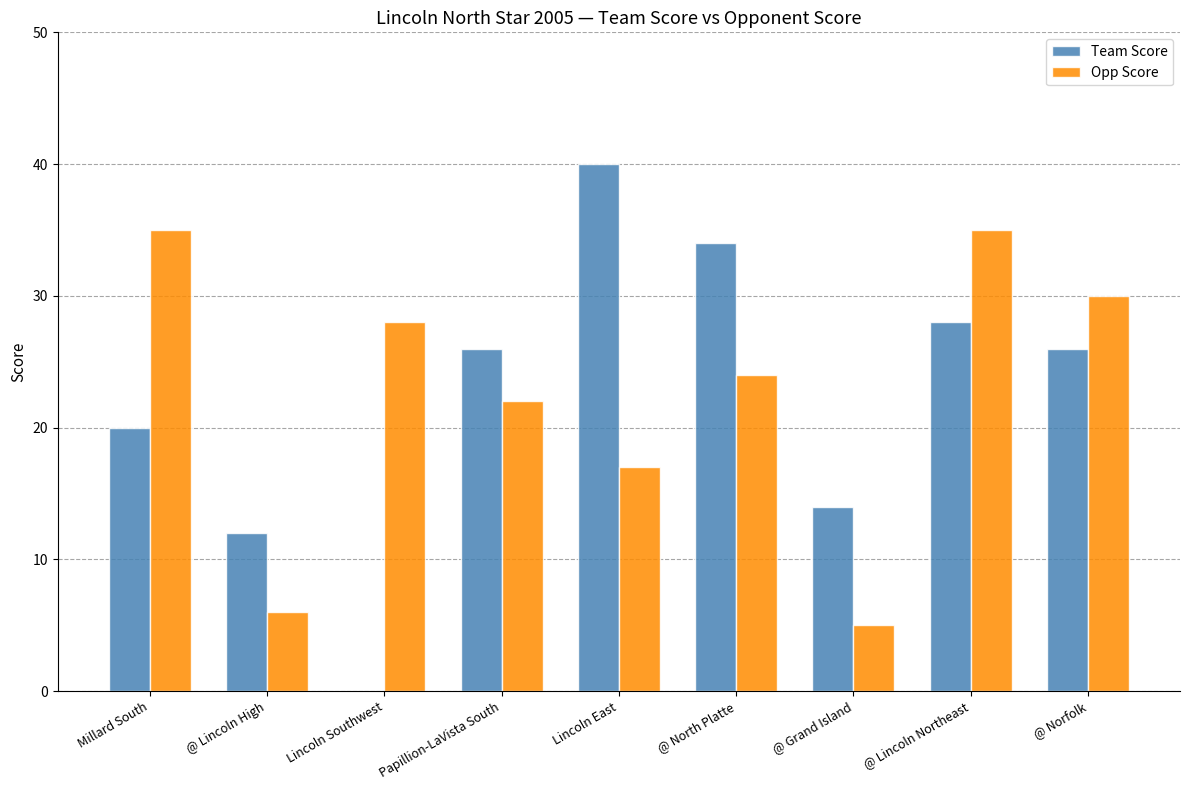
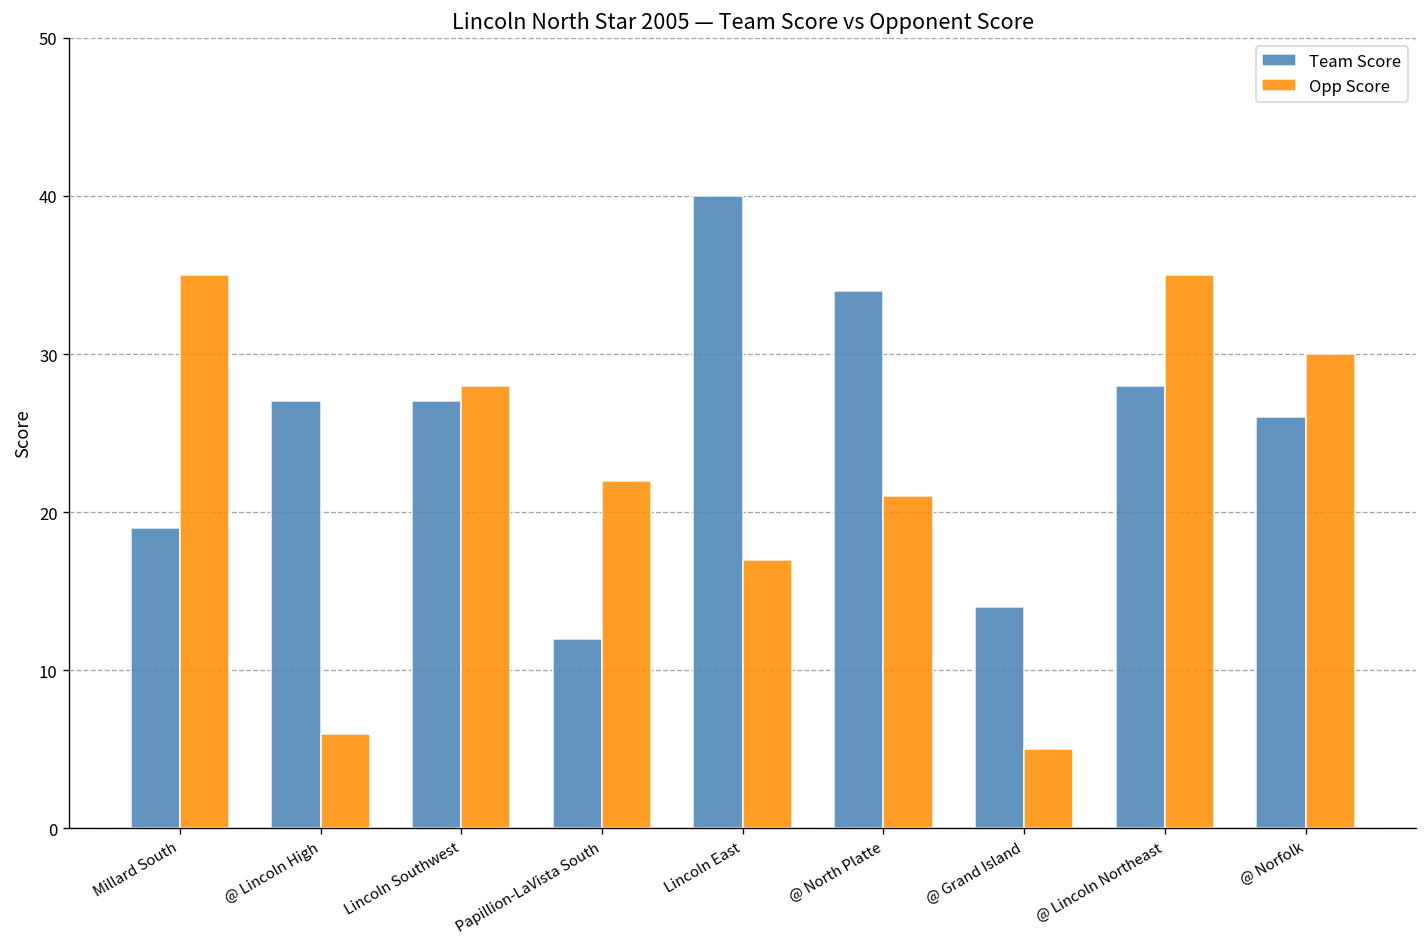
  {
    "Team Score": {
-     "Millard South": 20,
-     "@ Lincoln High": 12,
-     "Lincoln Southwest": 0,
-     "Papillion-LaVista South": 26,
+     "Millard South": 19,
+     "@ Lincoln High": 27,
+     "Lincoln Southwest": 27,
+     "Papillion-LaVista South": 12,
      "Lincoln East": 40,
      "@ North Platte": 34,
      "@ Grand Island": 14,
      "@ Lincoln Northeast": 28,
      "@ Norfolk": 26
    },
    "Opp Score": {
      "Millard South": 35,
      "@ Lincoln High": 6,
      "Lincoln Southwest": 28,
      "Papillion-LaVista South": 22,
      "Lincoln East": 17,
-     "@ North Platte": 24,
+     "@ North Platte": 21,
      "@ Grand Island": 5,
      "@ Lincoln Northeast": 35,
      "@ Norfolk": 30
    }
  }
